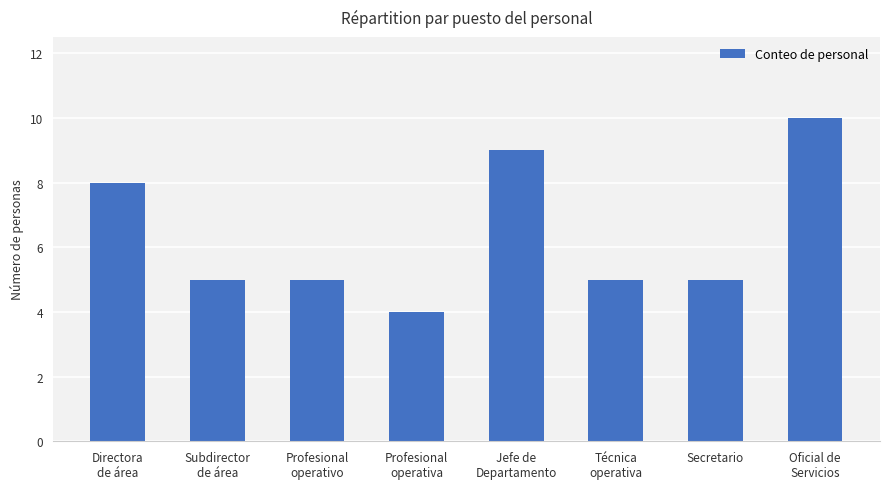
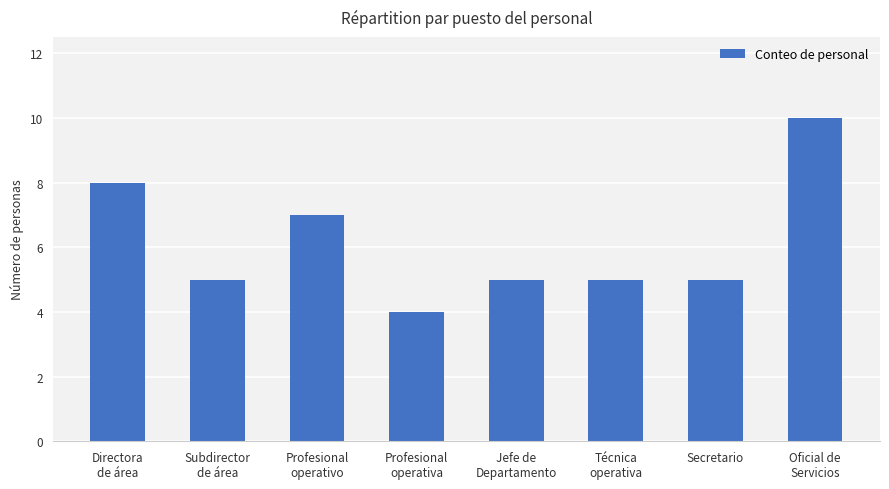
  {
    "Directora de área": 8,
    "Subdirector de área": 5,
-   "Profesional operativo": 5,
+   "Profesional operativo": 7,
    "Profesional operativa": 4,
-   "Jefe de Departamento": 9,
+   "Jefe de Departamento": 5,
    "Técnica operativa": 5,
    "Secretario": 5,
    "Oficial de Servicios": 10
  }
